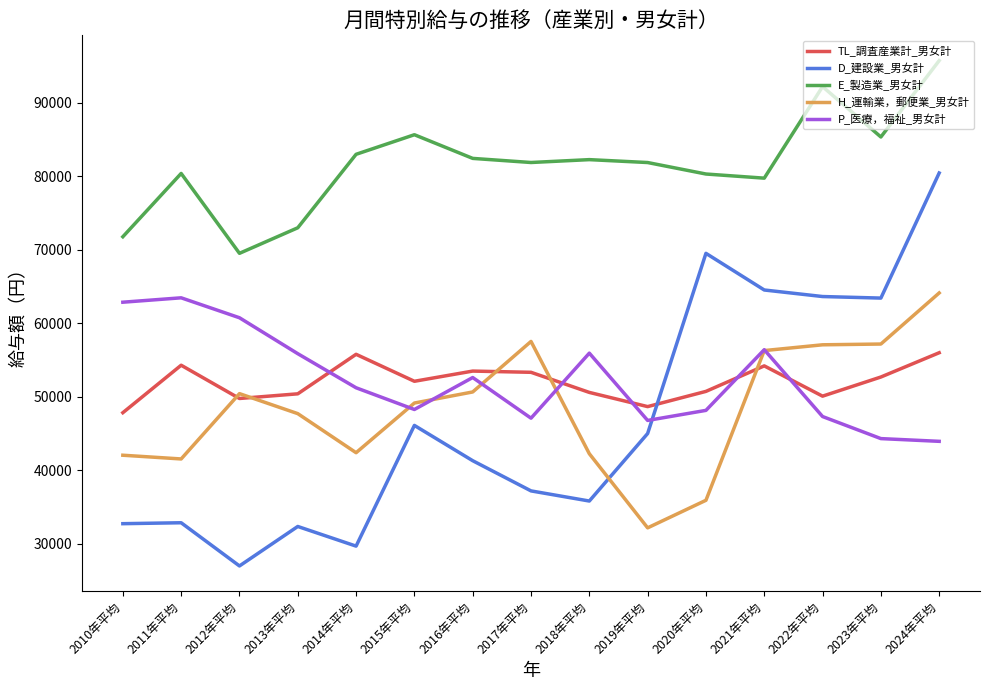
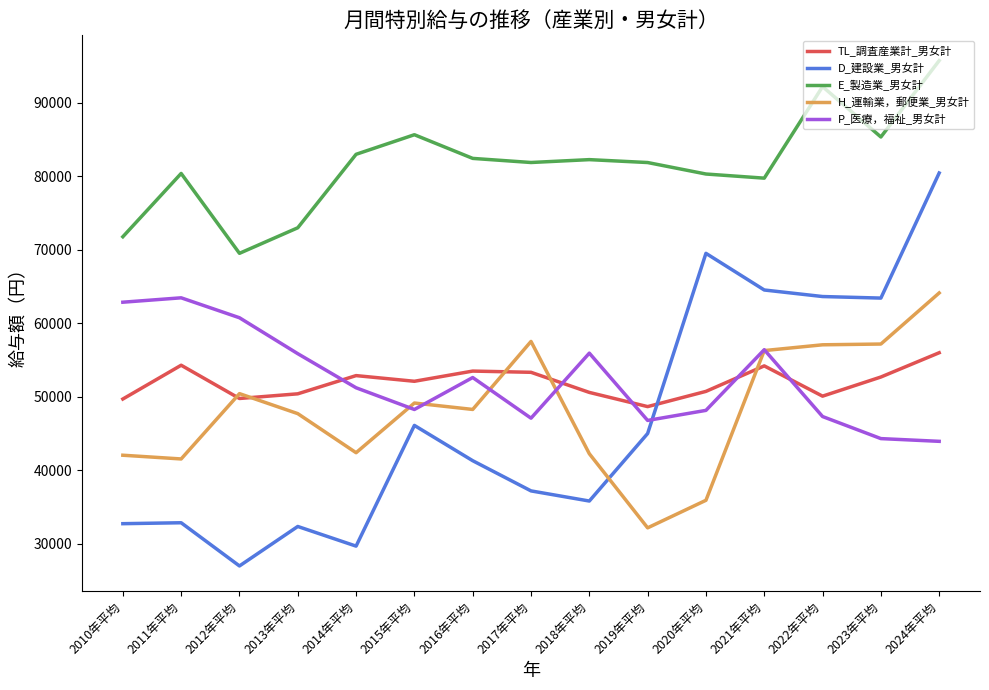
  {
    "TL_調査産業計_男女計": {
-     "2010年平均": 48000,
+     "2010年平均": 50000,
      "2011年平均": 54000,
      "2012年平均": 50000,
      "2013年平均": 50000,
-     "2014年平均": 56000,
+     "2014年平均": 53000,
      "2015年平均": 52000,
      "2016年平均": 54000,
      "2017年平均": 53000,
      "2018年平均": 51000,
      "2019年平均": 49000,
      "2020年平均": 51000,
      "2021年平均": 54000,
      "2022年平均": 50000,
      "2023年平均": 53000,
      "2024年平均": 56000
    },
    "D_建設業_男女計": {
      "2010年平均": 33000,
      "2011年平均": 33000,
      "2012年平均": 27000,
      "2013年平均": 32000,
      "2014年平均": 30000,
      "2015年平均": 46000,
      "2016年平均": 41000,
      "2017年平均": 37000,
      "2018年平均": 36000,
      "2019年平均": 45000,
      "2020年平均": 70000,
      "2021年平均": 65000,
      "2022年平均": 64000,
      "2023年平均": 63000,
      "2024年平均": 80000
    },
    "E_製造業_男女計": {
      "2010年平均": 72000,
      "2011年平均": 80000,
      "2012年平均": 70000,
      "2013年平均": 73000,
      "2014年平均": 83000,
      "2015年平均": 86000,
      "2016年平均": 82000,
      "2017年平均": 82000,
      "2018年平均": 82000,
      "2019年平均": 82000,
      "2020年平均": 80000,
      "2021年平均": 80000,
      "2023年平均": 85000
    },
    "H_運輸業，郵便業_男女計": {
      "2010年平均": 42000,
      "2011年平均": 42000,
      "2012年平均": 50000,
      "2013年平均": 48000,
      "2014年平均": 42000,
      "2015年平均": 49000,
-     "2016年平均": 51000,
+     "2016年平均": 48000,
      "2017年平均": 58000,
      "2018年平均": 42000,
      "2019年平均": 32000,
      "2020年平均": 36000,
      "2022年平均": 57000,
      "2023年平均": 57000,
      "2024年平均": 64000
    },
    "P_医療，福祉_男女計": {
      "2010年平均": 63000,
      "2011年平均": 63000,
      "2012年平均": 61000,
      "2013年平均": 56000,
      "2014年平均": 51000,
      "2015年平均": 48000,
      "2016年平均": 53000,
      "2017年平均": 47000,
      "2018年平均": 56000,
      "2019年平均": 47000,
      "2020年平均": 48000,
      "2022年平均": 47000,
      "2023年平均": 44000,
      "2024年平均": 44000
    }
  }
